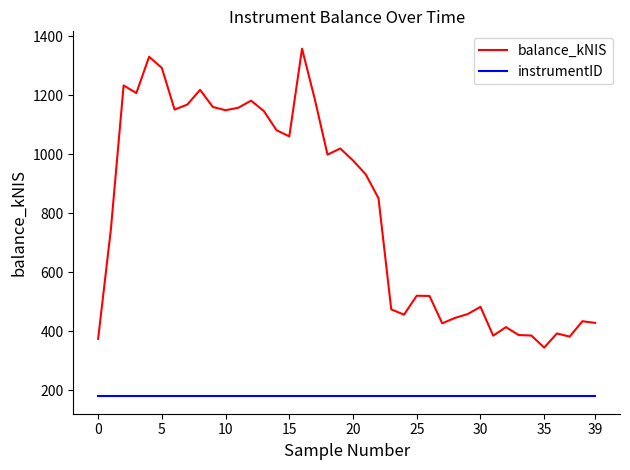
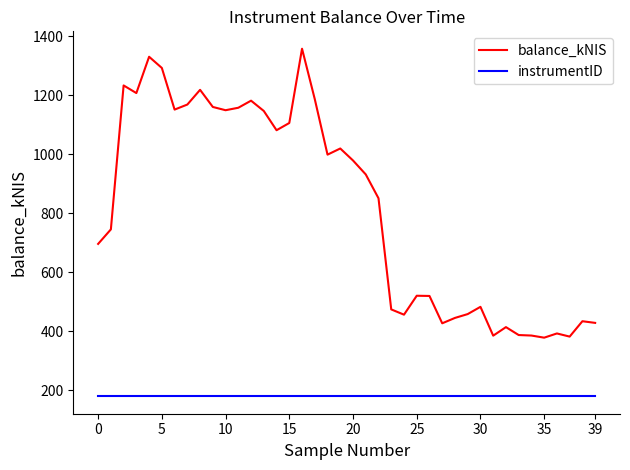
  {
    "balance_kNIS": {
-     "0": 370,
+     "0": 700,
      "5": 1290,
      "10": 1150,
-     "15": 1060,
+     "15": 1110,
      "20": 980,
      "25": 520,
      "30": 480,
-     "35": 340,
+     "35": 380,
      "39": 430
    },
    "instrumentID": {
      "0": 180,
      "5": 180,
      "10": 180,
      "15": 180,
      "20": 180,
      "25": 180,
      "30": 180,
      "35": 180,
      "39": 180
    }
  }
